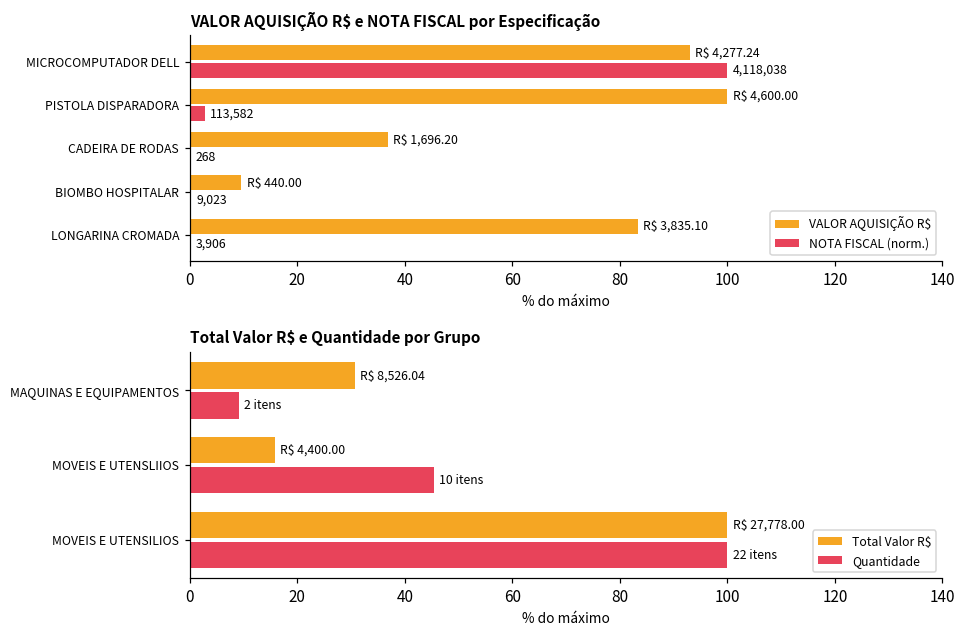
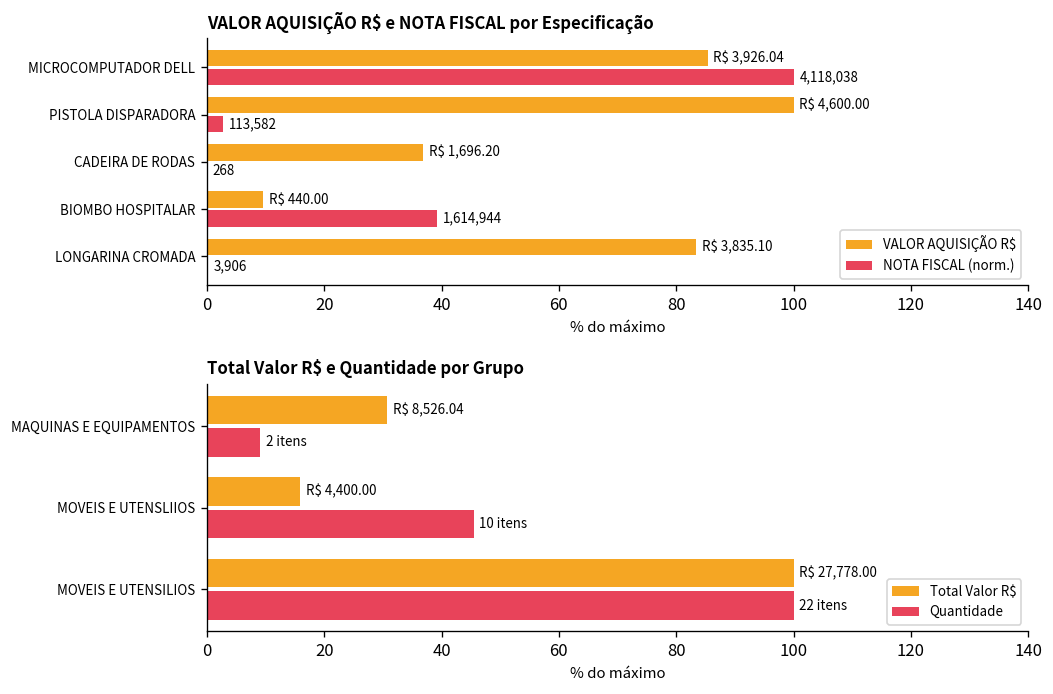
  {
    "VALOR AQUISIÇÃO R$ e NOTA FISCAL por Especificação": {
      "VALOR AQUISIÇÃO R$": {
-       "MICROCOMPUTADOR DELL": "4,277.24"
+       "MICROCOMPUTADOR DELL": "3,926.04"
      },
      "NOTA FISCAL (norm.)": {
-       "BIOMBO HOSPITALAR": "9,023"
+       "BIOMBO HOSPITALAR": "1,614,944"
      }
    }
  }
